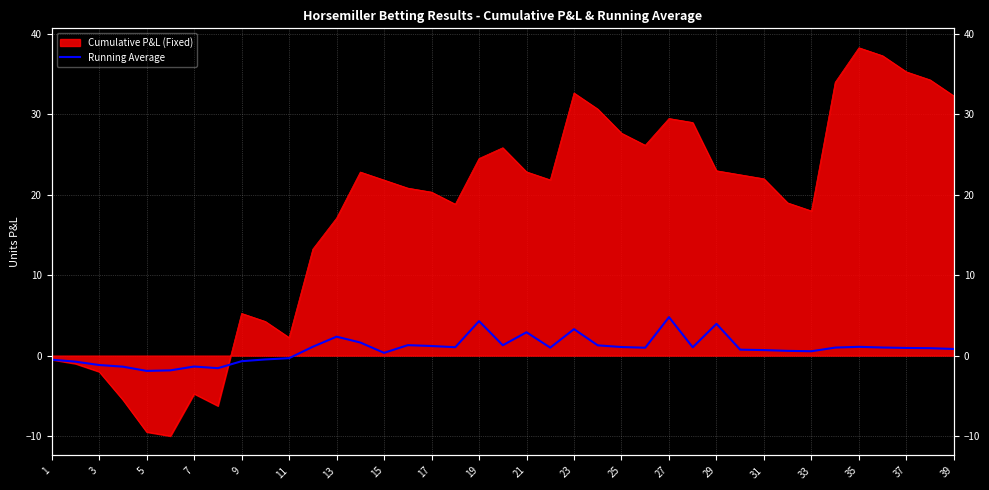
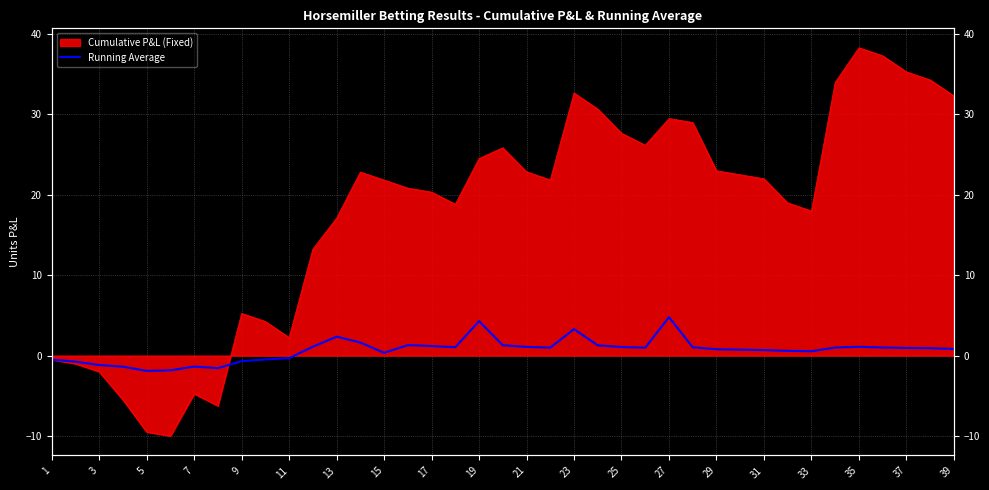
  {
    "Running Average": {
      "7": -1,
      "9": -1,
      "11": 0,
      "13": 2,
      "15": 0,
      "17": 1,
      "19": 4,
-     "21": 3,
+     "21": 1,
      "23": 3,
      "25": 1,
      "27": 5,
-     "29": 4,
+     "29": 1,
      "31": 1,
      "33": 1,
      "35": 1,
      "37": 1,
      "39": 1
    }
  }
